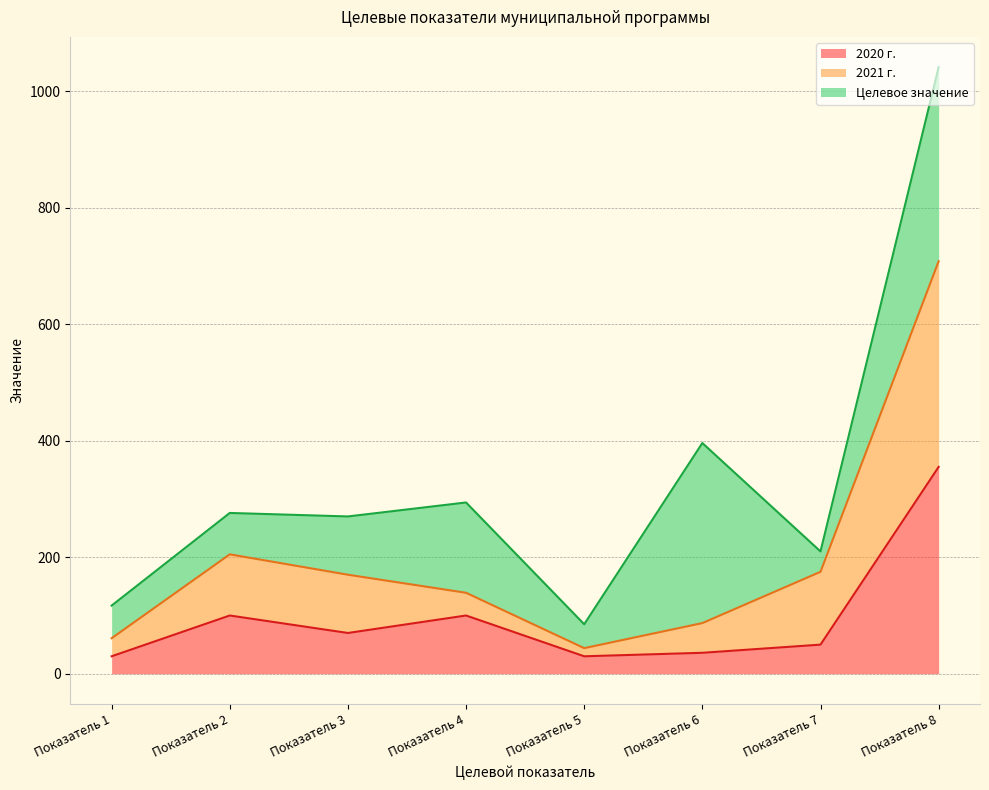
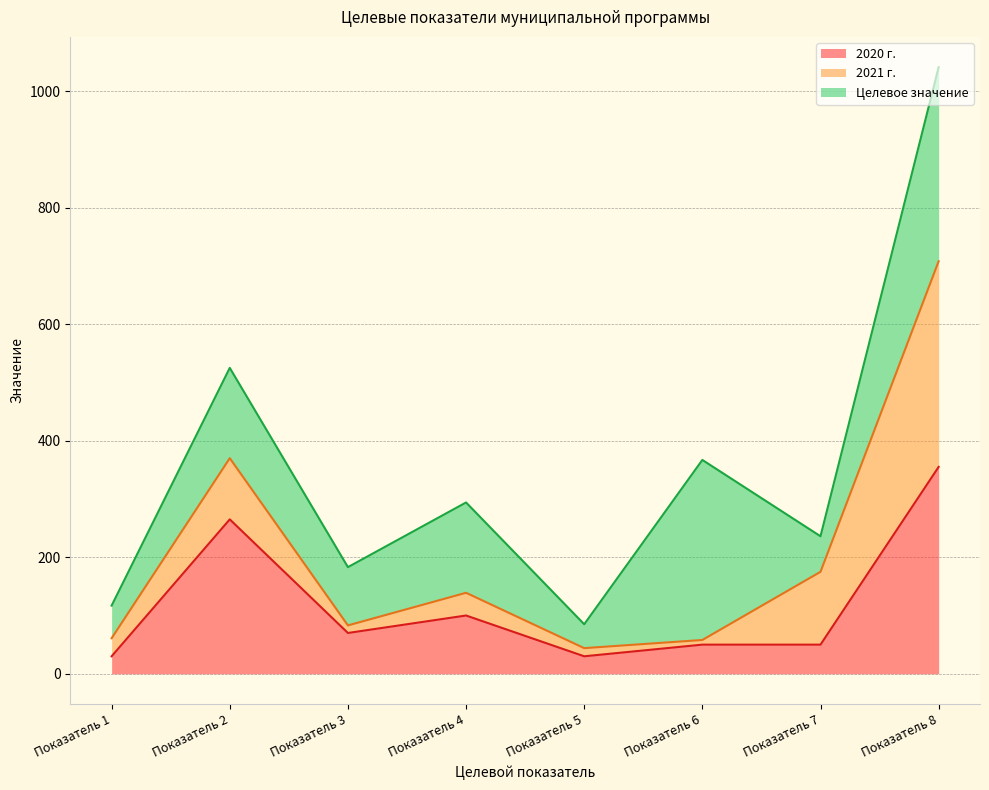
  {
    "2020 г.": {
      "Показатель 1": 30,
-     "Показатель 2": 100,
+     "Показатель 2": 270,
      "Показатель 3": 70,
      "Показатель 4": 100,
      "Показатель 5": 30,
-     "Показатель 6": 40,
+     "Показатель 6": 50,
      "Показатель 7": 50,
      "Показатель 8": 360
    },
    "2021 г.": {
      "Показатель 1": 30,
      "Показатель 2": 110,
-     "Показатель 3": 100,
+     "Показатель 3": 10,
      "Показатель 4": 40,
      "Показатель 5": 10,
-     "Показатель 6": 50,
+     "Показатель 6": 10,
      "Показатель 7": 130,
      "Показатель 8": 350
    },
    "Целевое значение": {
      "Показатель 1": 60,
-     "Показатель 2": 70,
+     "Показатель 2": 160,
      "Показатель 3": 100,
      "Показатель 4": 160,
      "Показатель 5": 40,
      "Показатель 6": 310,
-     "Показатель 7": 40
+     "Показатель 7": 60
    }
  }
